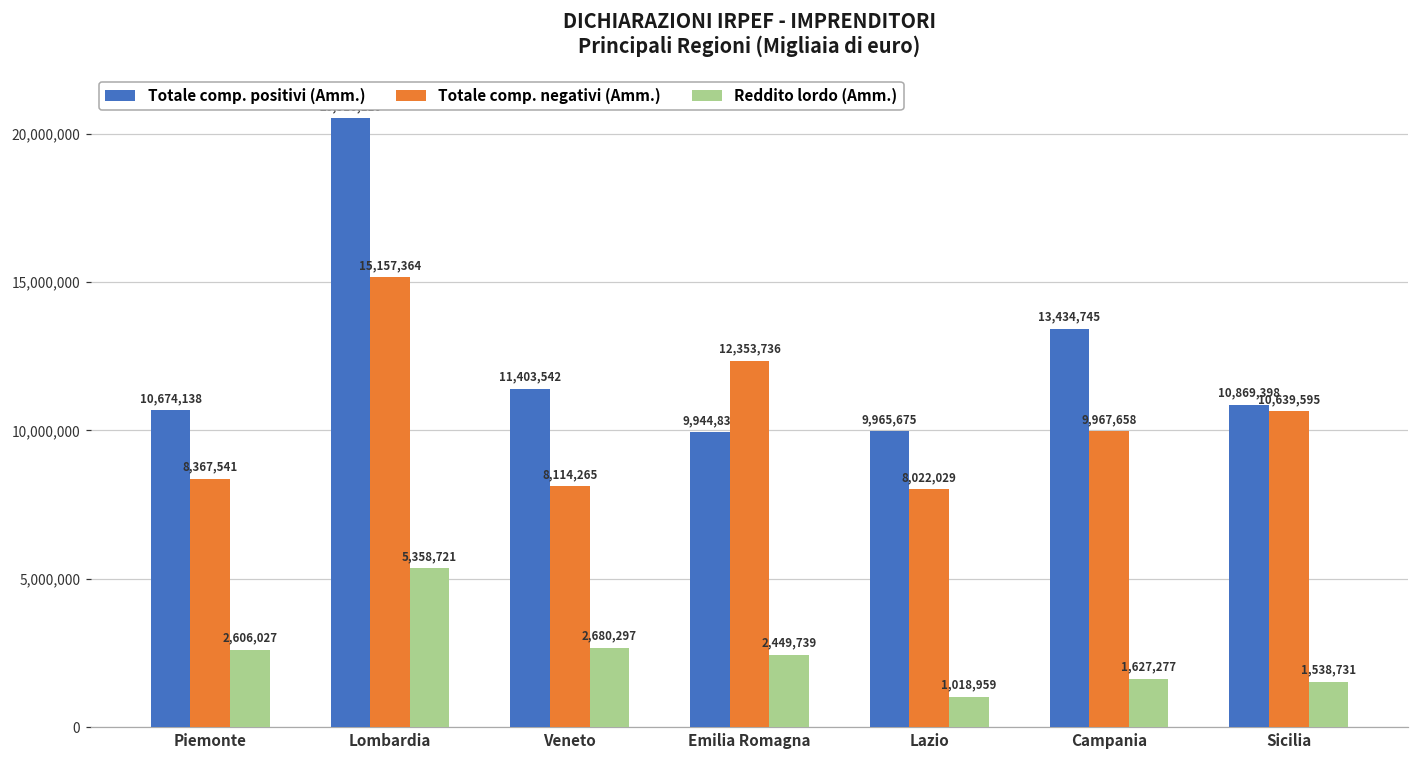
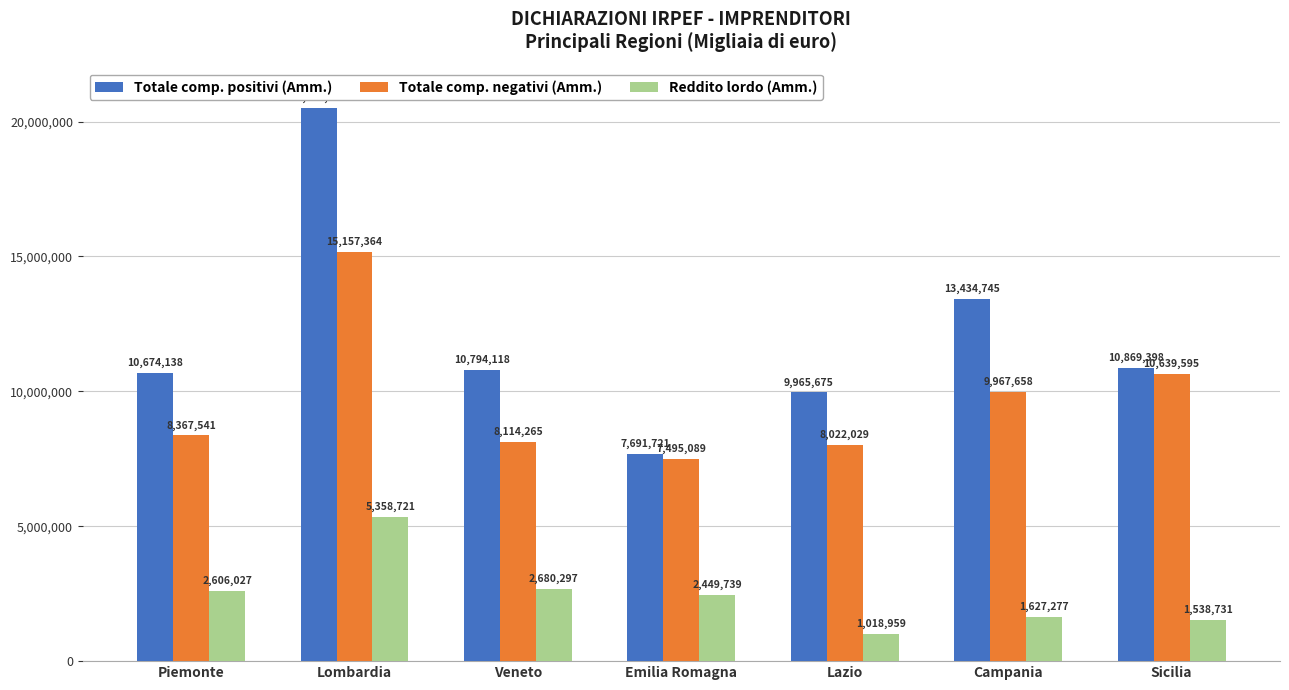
  {
    "Totale comp. positivi (Amm.)": {
      "Piemonte": "10,674,138",
-     "Veneto": "11,403,542",
-     "Emilia Romagna": "9,944,834",
+     "Veneto": "10,794,118",
+     "Emilia Romagna": "7,691,721",
      "Lazio": "9,965,675",
      "Campania": "13,434,745",
      "Sicilia": "10,869,398"
    },
    "Totale comp. negativi (Amm.)": {
      "Piemonte": "8,367,541",
      "Lombardia": "15,157,364",
      "Veneto": "8,114,265",
-     "Emilia Romagna": "12,353,736",
+     "Emilia Romagna": "7,495,089",
      "Lazio": "8,022,029",
      "Campania": "9,967,658",
      "Sicilia": "10,639,595"
    },
    "Reddito lordo (Amm.)": {
      "Piemonte": "2,606,027",
      "Lombardia": "5,358,721",
      "Veneto": "2,680,297",
      "Emilia Romagna": "2,449,739",
      "Lazio": "1,018,959",
      "Campania": "1,627,277",
      "Sicilia": "1,538,731"
    }
  }
